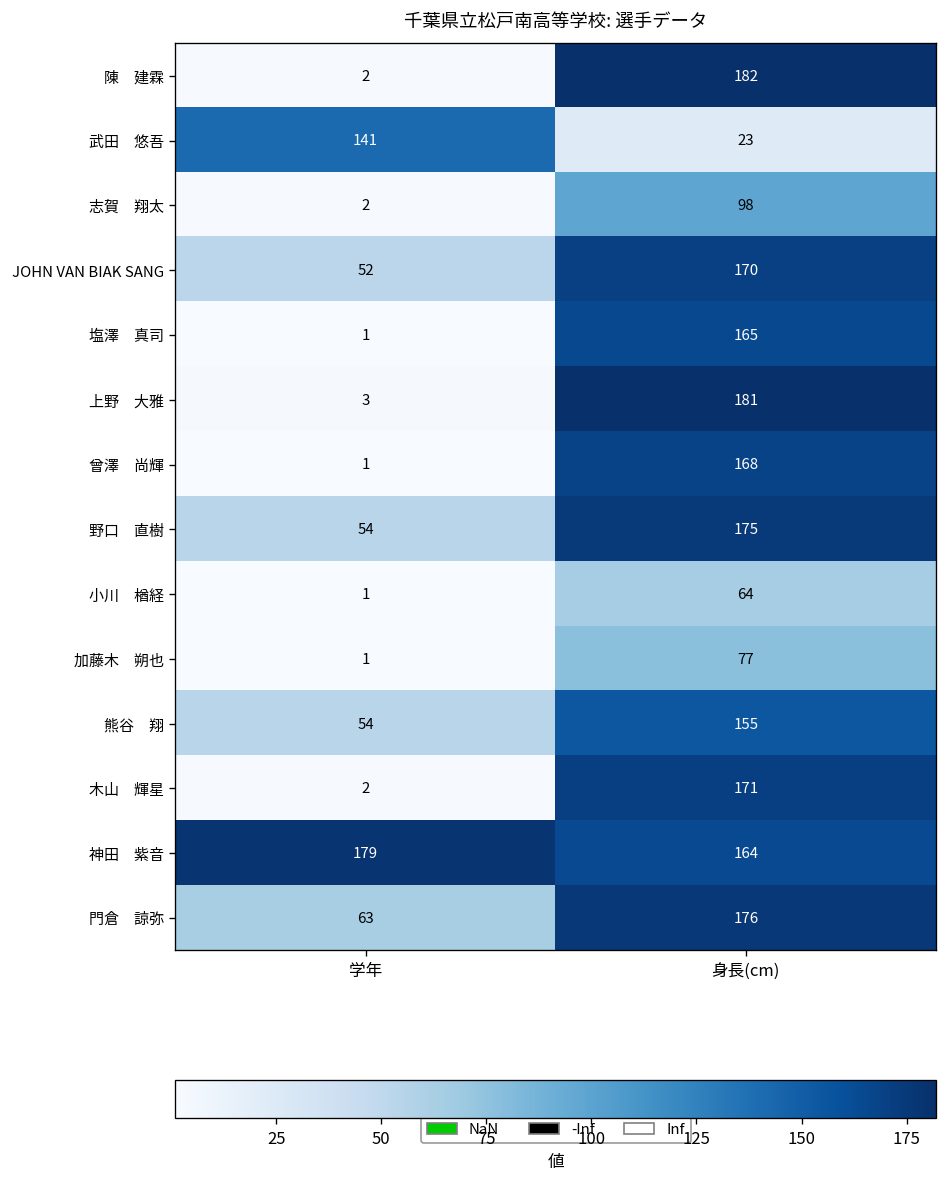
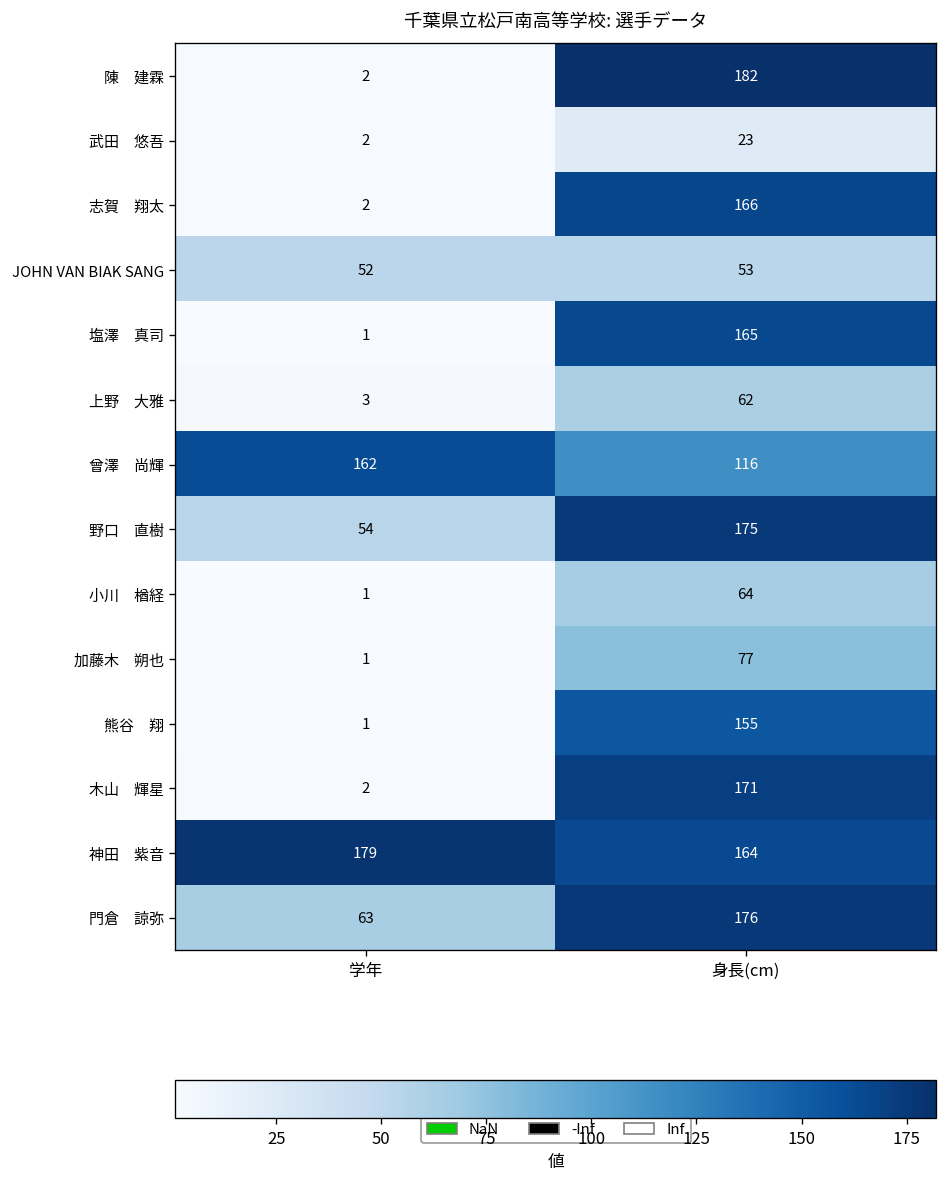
  {
    "陳 建霖": {
      "学年": 2,
      "身長(cm)": 182
    },
    "武田 悠吾": {
-     "学年": 141,
+     "学年": 2,
      "身長(cm)": 23
    },
    "志賀 翔太": {
      "学年": 2,
-     "身長(cm)": 98
+     "身長(cm)": 166
    },
    "JOHN VAN BIAK SANG": {
      "学年": 52,
-     "身長(cm)": 170
+     "身長(cm)": 53
    },
    "塩澤 真司": {
      "学年": 1,
      "身長(cm)": 165
    },
    "上野 大雅": {
      "学年": 3,
-     "身長(cm)": 181
+     "身長(cm)": 62
    },
    "曾澤 尚輝": {
-     "学年": 1,
-     "身長(cm)": 168
+     "学年": 162,
+     "身長(cm)": 116
    },
    "野口 直樹": {
      "学年": 54,
      "身長(cm)": 175
    },
    "小川 楢経": {
      "学年": 1,
      "身長(cm)": 64
    },
    "加藤木 朔也": {
      "学年": 1,
      "身長(cm)": 77
    },
    "熊谷 翔": {
-     "学年": 54,
+     "学年": 1,
      "身長(cm)": 155
    },
    "木山 輝星": {
      "学年": 2,
      "身長(cm)": 171
    },
    "神田 紫音": {
      "学年": 179,
      "身長(cm)": 164
    },
    "門倉 諒弥": {
      "学年": 63,
      "身長(cm)": 176
    }
  }
